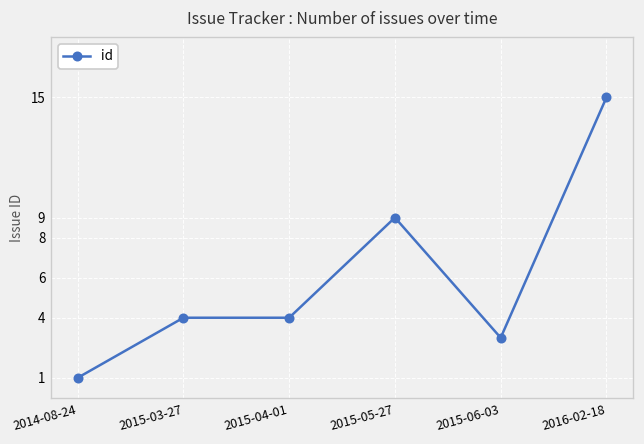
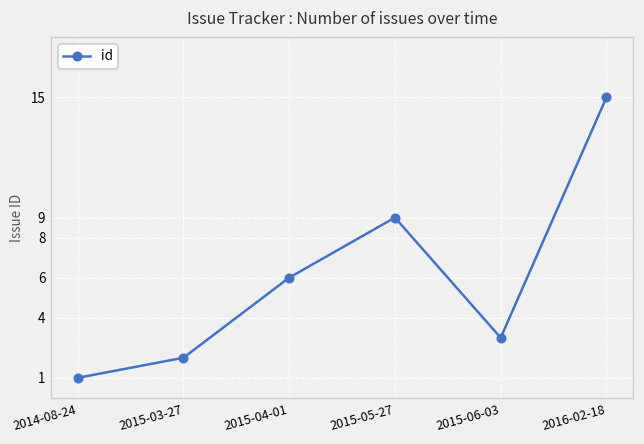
  {
    "2014-08-24": 1,
-   "2015-03-27": 4,
-   "2015-04-01": 4,
+   "2015-03-27": 2,
+   "2015-04-01": 6,
    "2015-05-27": 9,
    "2015-06-03": 3,
    "2016-02-18": 15
  }
